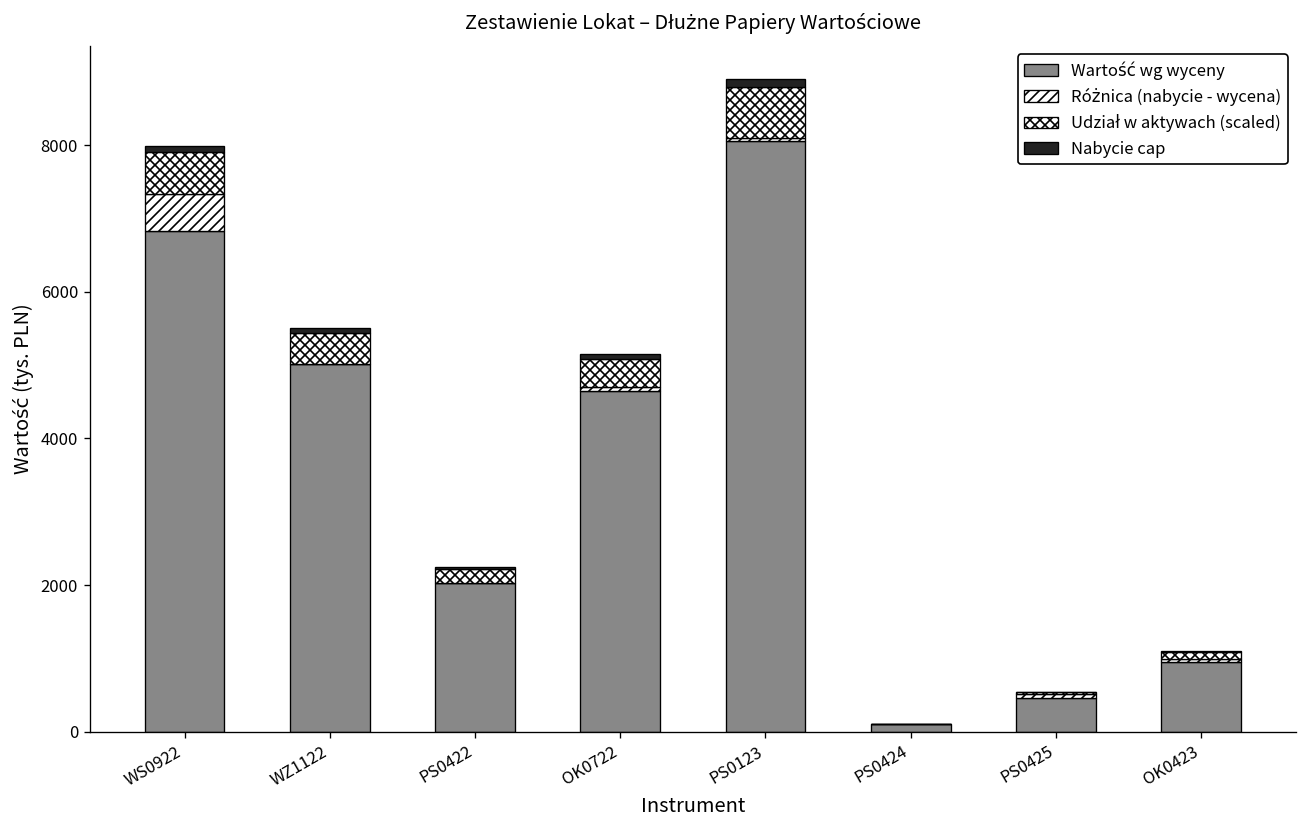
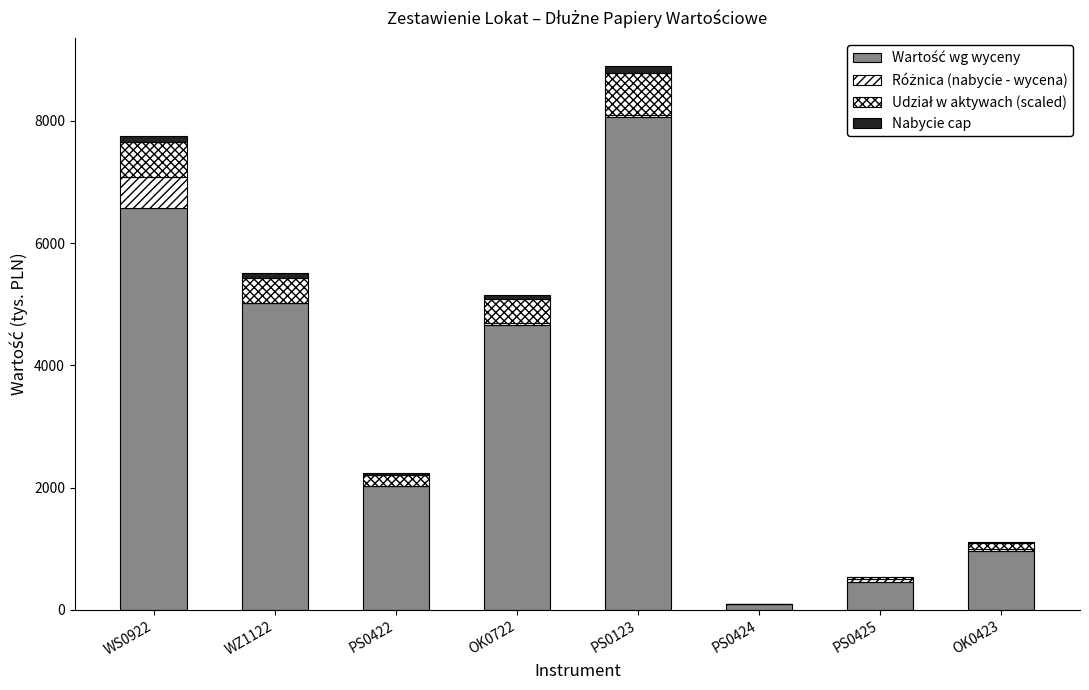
  {
    "Wartość wg wyceny": {
-     "WS0922": 6800,
+     "WS0922": 6600,
      "WZ1122": 5000,
      "PS0422": 2000,
      "OK0722": 4700,
      "PS0123": 8100,
      "PS0424": 100,
      "PS0425": 500,
      "OK0423": 1000
    },
    "Nabycie cap": {
      "WS0922": 100,
      "WZ1122": 100,
      "OK0722": 100,
      "PS0123": 100,
      "PS0424": 0
    }
  }
